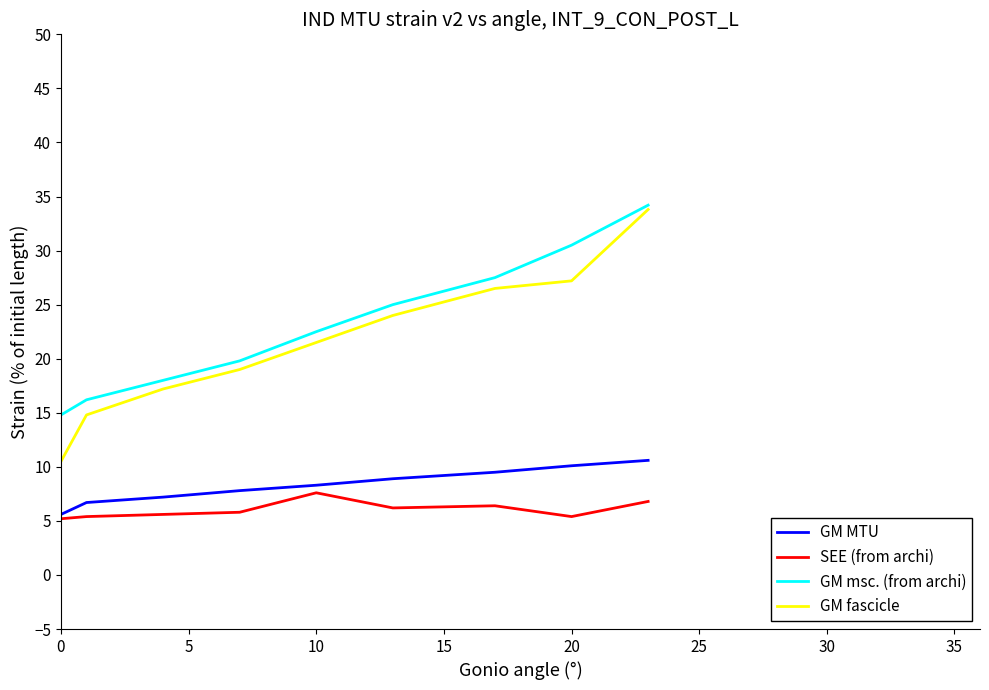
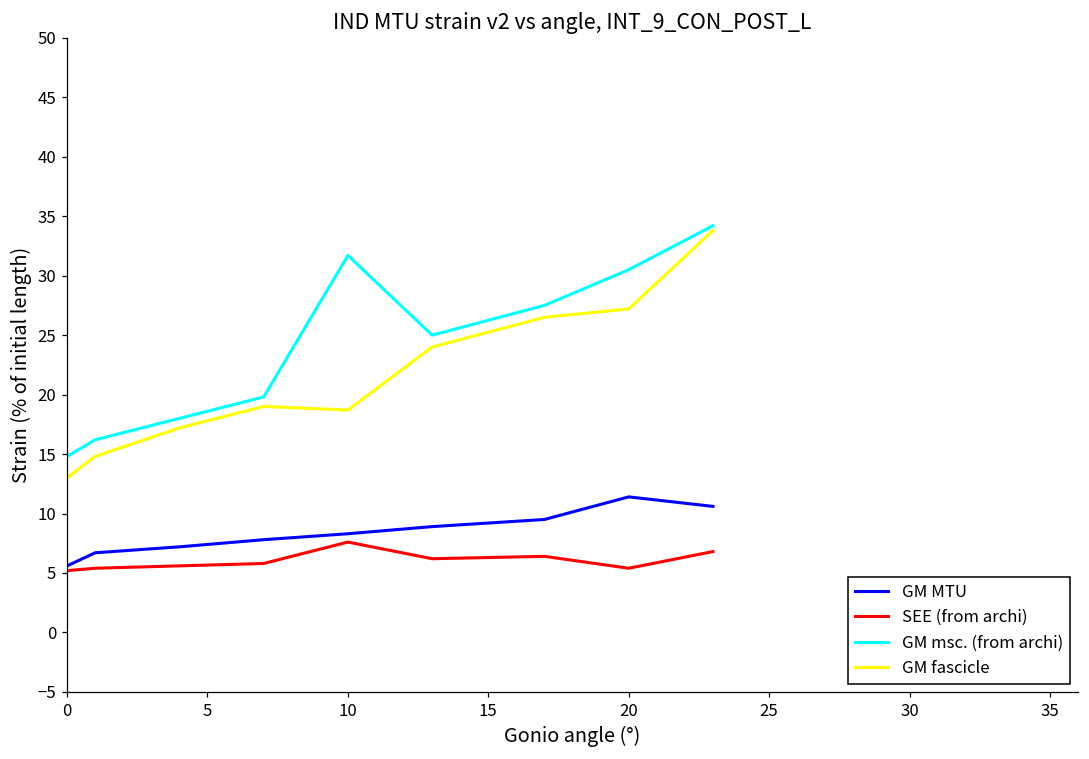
  {
    "GM MTU": {
      "0": 5.6,
      "10": 8.3,
-     "20": 10.1
+     "20": 11.4
    },
    "SEE (from archi)": {
      "0": 5.2,
      "10": 7.6,
      "20": 5.4
    },
    "GM msc. (from archi)": {
      "0": 14.8,
-     "10": 22.5,
+     "10": 31.7,
      "20": 30.5
    },
    "GM fascicle": {
-     "0": 10.5,
-     "10": 21.5,
+     "0": 13.0,
+     "10": 18.7,
      "20": 27.2
    }
  }
